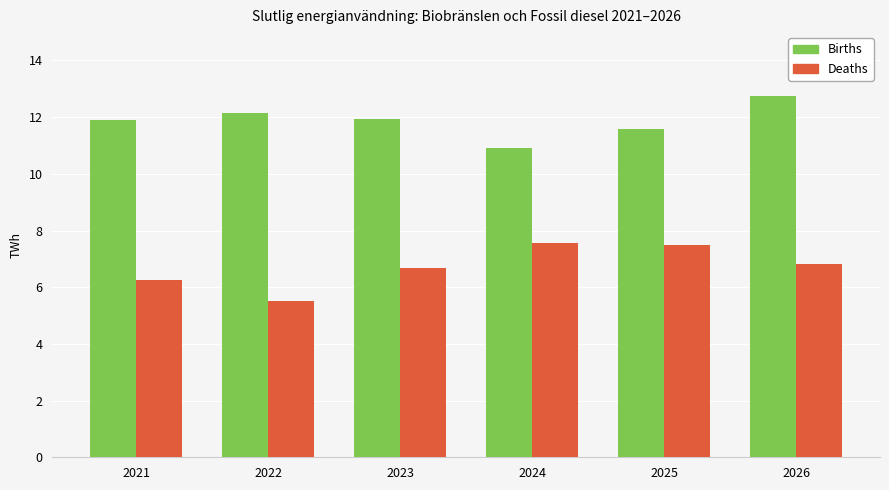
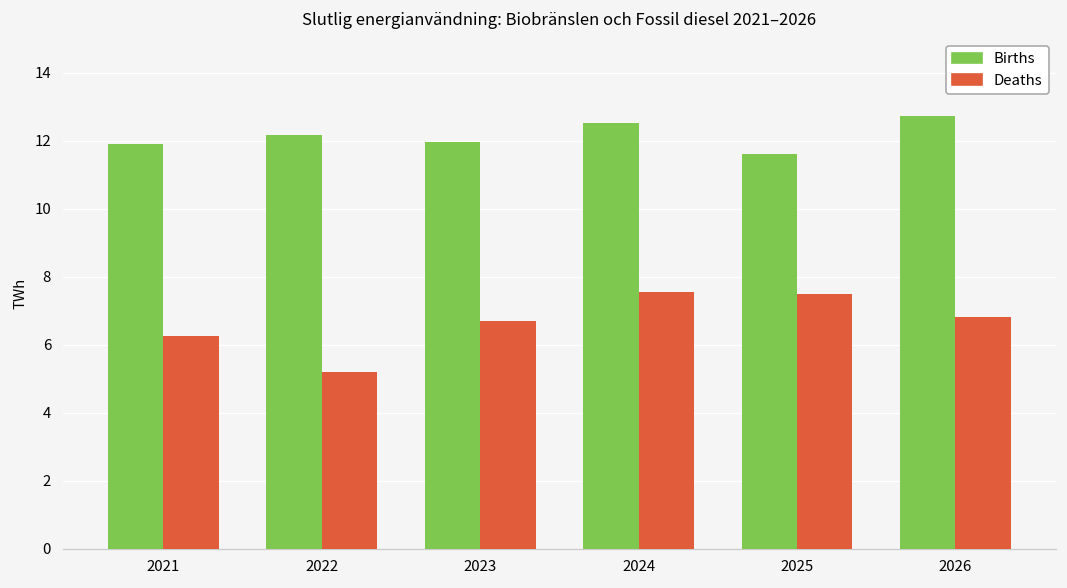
  {
    "Births": {
      "2021": 11.9,
      "2022": 12.2,
      "2023": 12.0,
-     "2024": 10.9,
+     "2024": 12.5,
      "2025": 11.6,
      "2026": 12.7
    },
    "Deaths": {
      "2021": 6.3,
-     "2022": 5.5,
+     "2022": 5.2,
      "2023": 6.7,
      "2024": 7.6,
      "2025": 7.5,
      "2026": 6.8
    }
  }
